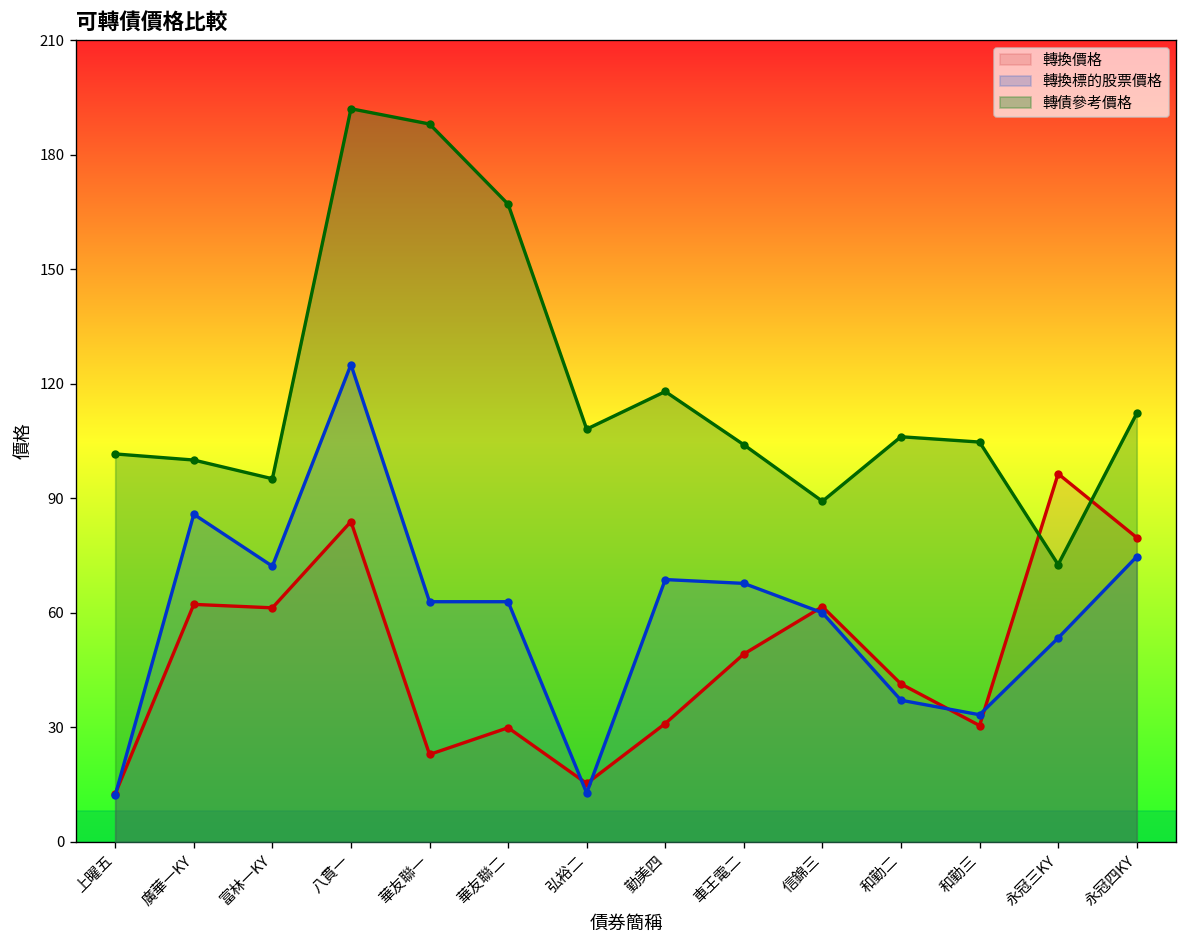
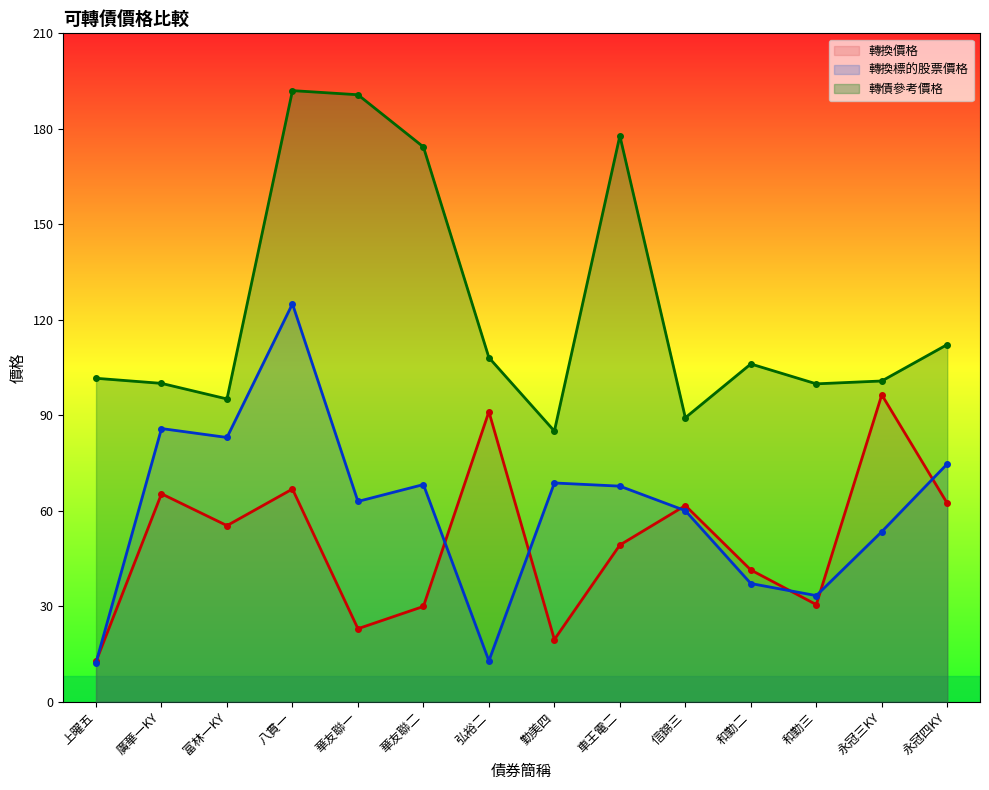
  {
    "轉換價格": {
-     "廣華一KY": 62,
-     "富林一KY": 61,
-     "八貫一": 84,
+     "廣華一KY": 65,
+     "富林一KY": 55,
+     "八貫一": 67,
      "華友聯一": 23,
      "華友聯二": 30,
-     "弘裕二": 15,
-     "勤美四": 31,
+     "弘裕二": 91,
+     "勤美四": 20,
      "車王電二": 49,
      "信錦三": 62,
      "和勤二": 41,
      "和勤三": 30,
      "永冠三KY": 96,
-     "永冠四KY": 80
+     "永冠四KY": 62
    },
    "轉換標的股票價格": {
      "廣華一KY": 86,
-     "富林一KY": 72,
+     "富林一KY": 83,
      "八貫一": 125,
      "華友聯一": 63,
-     "華友聯二": 63,
+     "華友聯二": 68,
      "弘裕二": 13,
      "勤美四": 69,
      "車王電二": 68,
      "信錦三": 60,
      "和勤二": 37,
      "和勤三": 33,
      "永冠三KY": 53,
      "永冠四KY": 75
    },
    "轉債參考價格": {
      "上曜五": 102,
      "廣華一KY": 100,
      "富林一KY": 95,
      "八貫一": 192,
-     "華友聯一": 188,
-     "華友聯二": 167,
+     "華友聯一": 191,
+     "華友聯二": 174,
      "弘裕二": 108,
-     "勤美四": 118,
-     "車王電二": 104,
+     "勤美四": 85,
+     "車王電二": 178,
      "信錦三": 89,
      "和勤二": 106,
-     "和勤三": 105,
-     "永冠三KY": 73,
+     "和勤三": 100,
+     "永冠三KY": 101,
      "永冠四KY": 112
    }
  }
